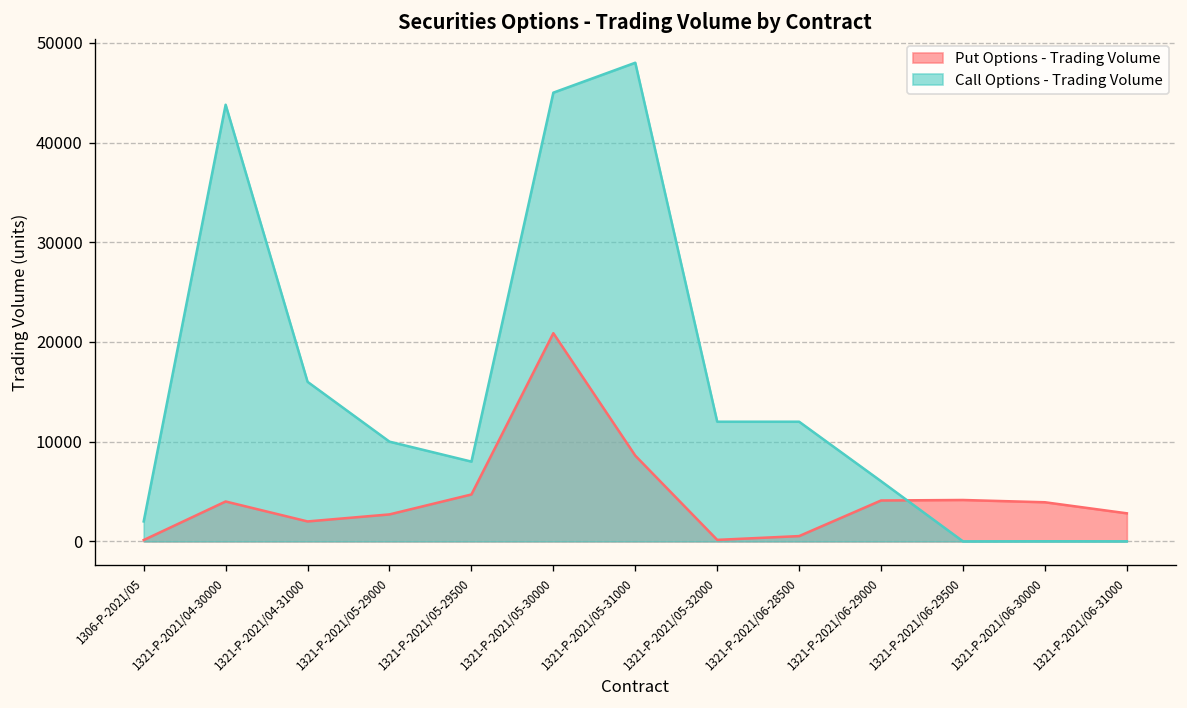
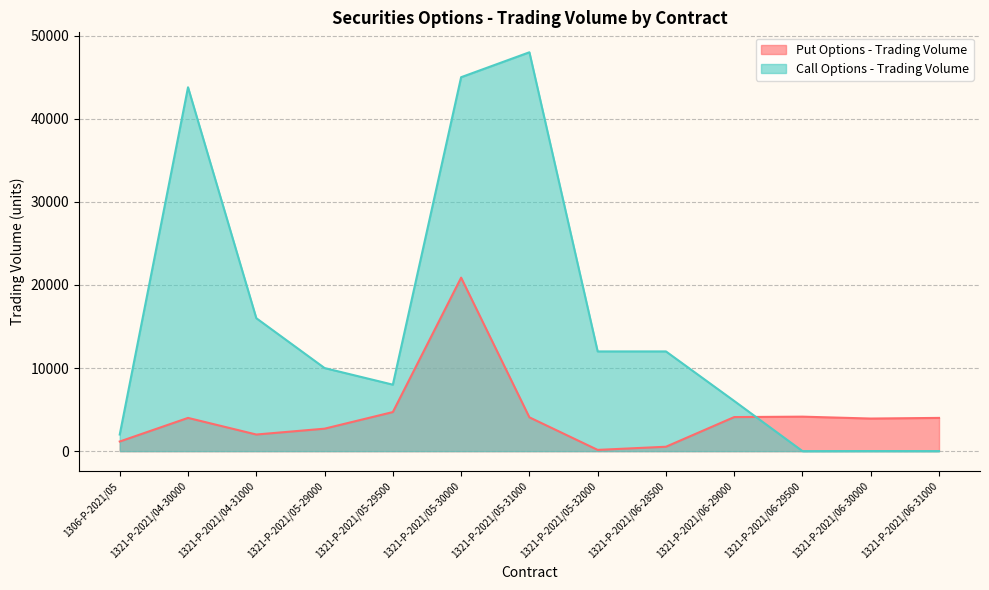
  {
    "Put Options - Trading Volume": {
-     "1306-P-2021/05": 0,
+     "1306-P-2021/05": 1000,
      "1321-P-2021/04-30000": 4000,
      "1321-P-2021/04-31000": 2000,
      "1321-P-2021/05-29000": 3000,
      "1321-P-2021/05-29500": 5000,
      "1321-P-2021/05-30000": 21000,
-     "1321-P-2021/05-31000": 9000,
+     "1321-P-2021/05-31000": 4000,
      "1321-P-2021/05-32000": 0,
      "1321-P-2021/06-28500": 1000,
      "1321-P-2021/06-29000": 4000,
      "1321-P-2021/06-29500": 4000,
      "1321-P-2021/06-30000": 4000,
-     "1321-P-2021/06-31000": 3000
+     "1321-P-2021/06-31000": 4000
    },
    "Call Options - Trading Volume": {
      "1306-P-2021/05": 2000,
      "1321-P-2021/04-30000": 44000,
      "1321-P-2021/04-31000": 16000,
      "1321-P-2021/05-29000": 10000,
      "1321-P-2021/05-29500": 8000,
      "1321-P-2021/05-30000": 45000,
      "1321-P-2021/05-31000": 48000,
      "1321-P-2021/05-32000": 12000,
      "1321-P-2021/06-28500": 12000,
      "1321-P-2021/06-29000": 6000,
      "1321-P-2021/06-29500": 0,
      "1321-P-2021/06-30000": 0,
      "1321-P-2021/06-31000": 0
    }
  }
